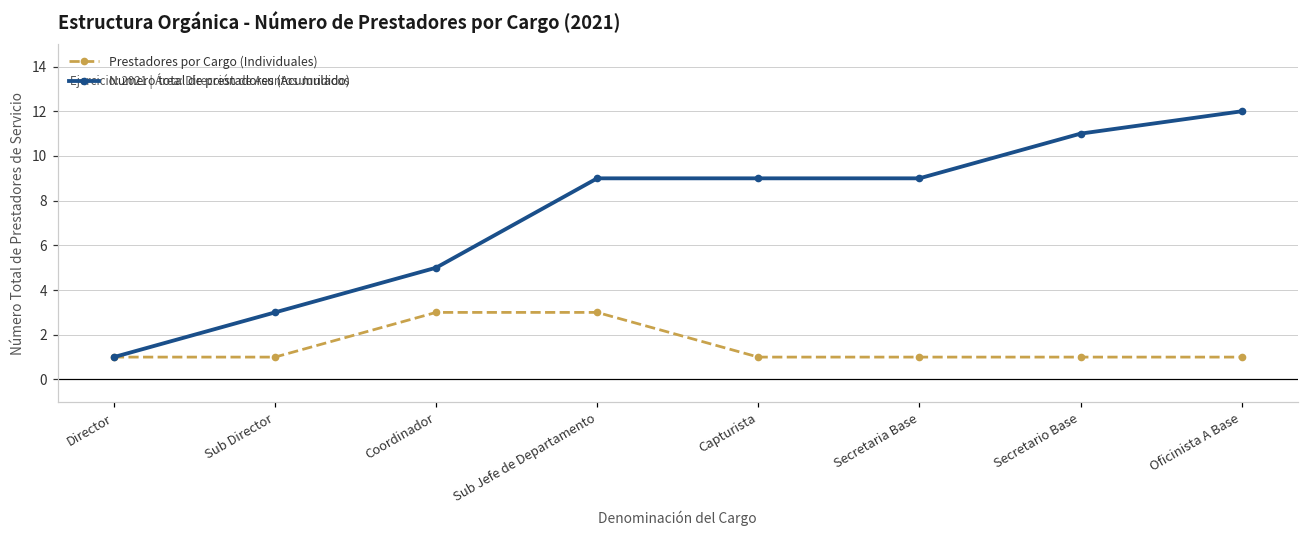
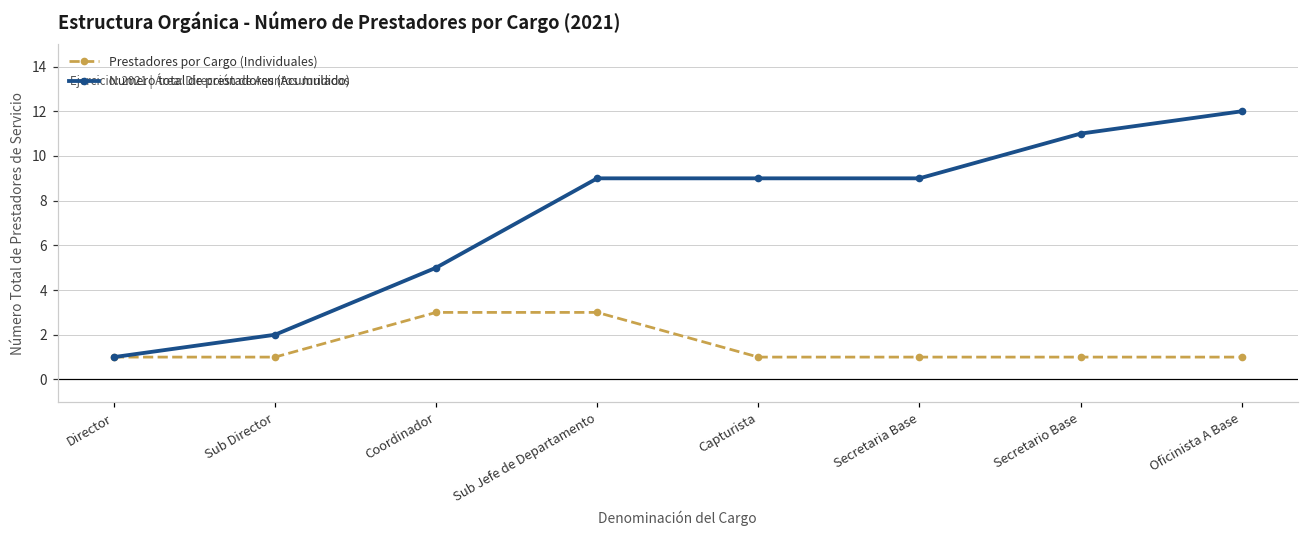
  {
    "Prestadores por Cargo (Individuales)": {
      "Sub Director": 1,
      "Coordinador": 3,
      "Sub Jefe de Departamento": 3,
      "Capturista": 1,
      "Secretaria Base": 1,
      "Secretario Base": 1,
      "Oficinista A Base": 1
    },
    "Numero total de prestadores (Acumulado)": {
-     "Sub Director": 3,
+     "Sub Director": 2,
      "Coordinador": 5,
      "Sub Jefe de Departamento": 9,
      "Capturista": 9,
      "Secretaria Base": 9,
      "Secretario Base": 11,
      "Oficinista A Base": 12
    }
  }
